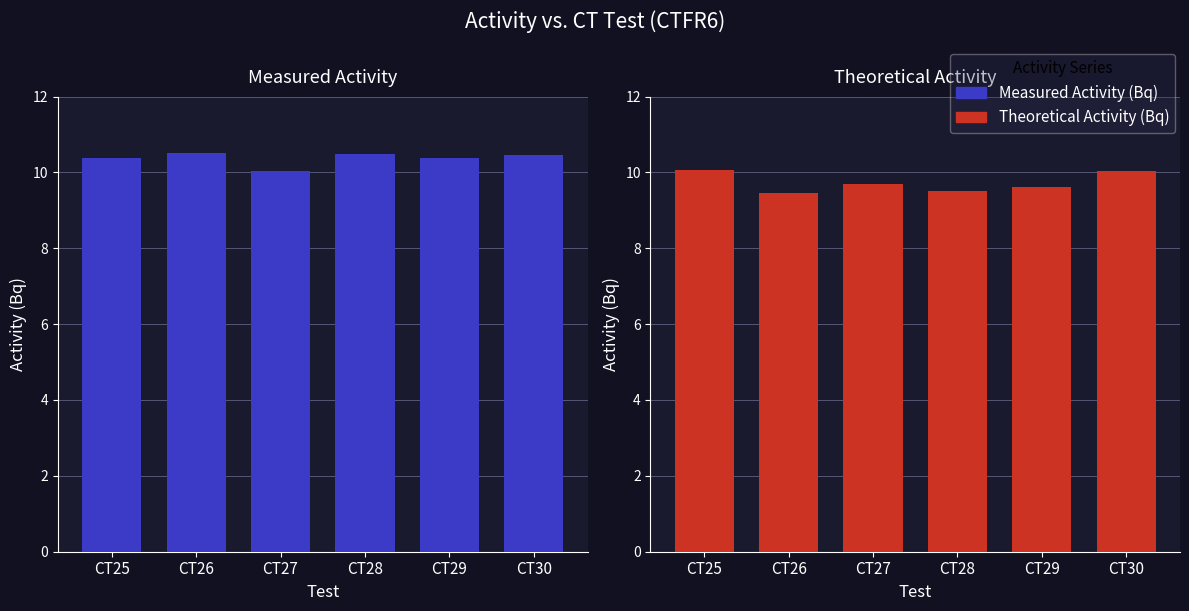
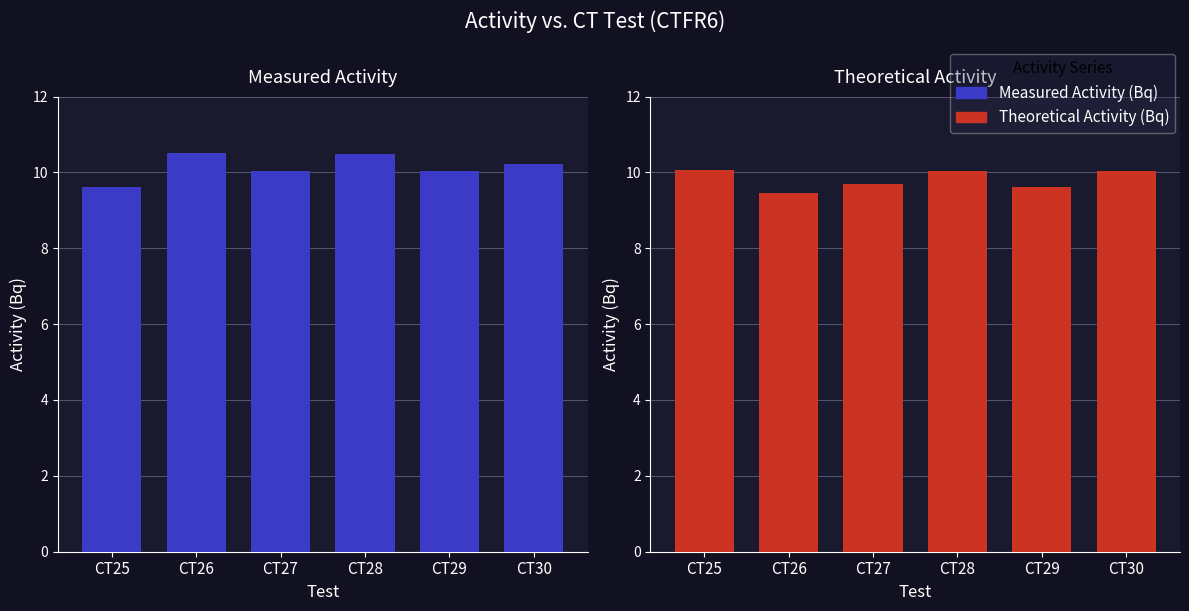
  {
    "Measured Activity": {
-     "CT25": 10.4,
+     "CT25": 9.6,
      "CT26": 10.5,
      "CT27": 10.0,
      "CT28": 10.5,
-     "CT29": 10.4,
-     "CT30": 10.5
+     "CT29": 10.0,
+     "CT30": 10.2
    },
    "Theoretical Activity": {
      "CT25": 10.1,
      "CT26": 9.5,
      "CT27": 9.7,
-     "CT28": 9.5,
+     "CT28": 10.0,
      "CT29": 9.6,
      "CT30": 10.0
    }
  }
